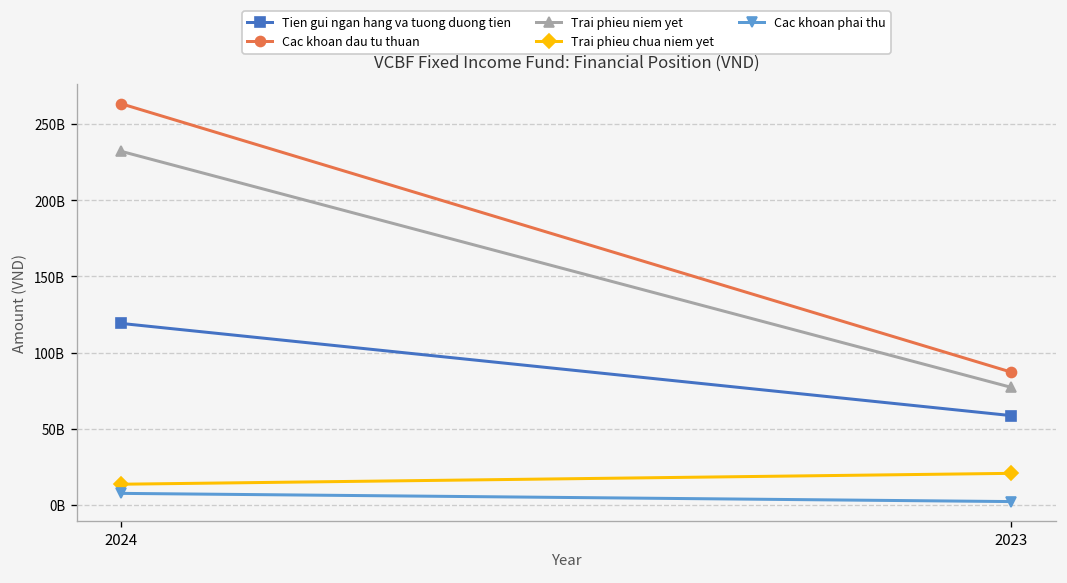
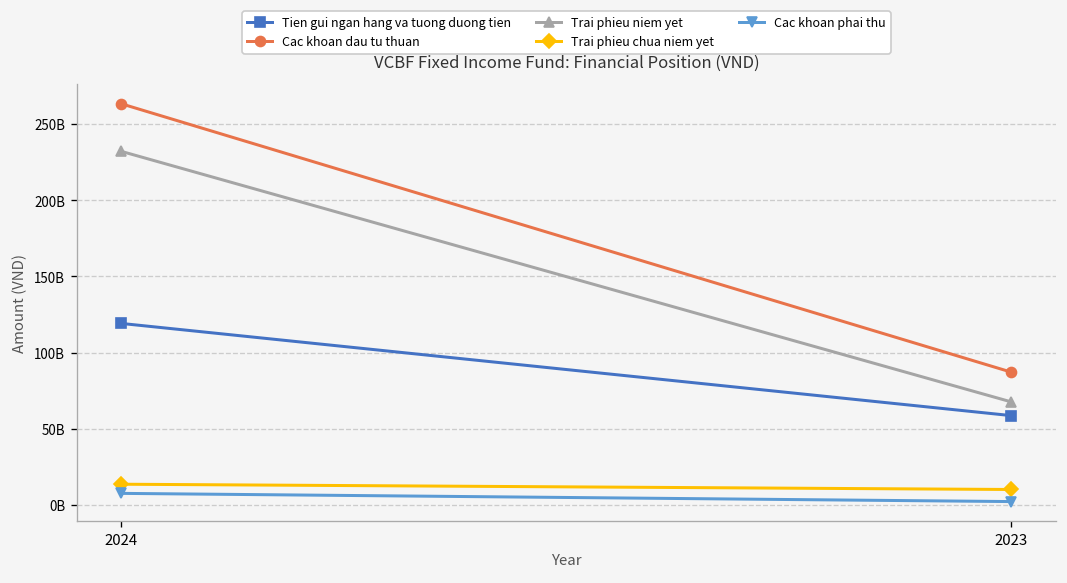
  {
    "Cac khoan dau tu thuan": {
      "2024": 264000000000,
      "2023": 87000000000
    },
    "Trai phieu niem yet": {
      "2024": 232000000000,
-     "2023": 77000000000
+     "2023": 68000000000
    },
    "Trai phieu chua niem yet": {
      "2024": 13000000000,
-     "2023": 21000000000
+     "2023": 10000000000
    }
  }
